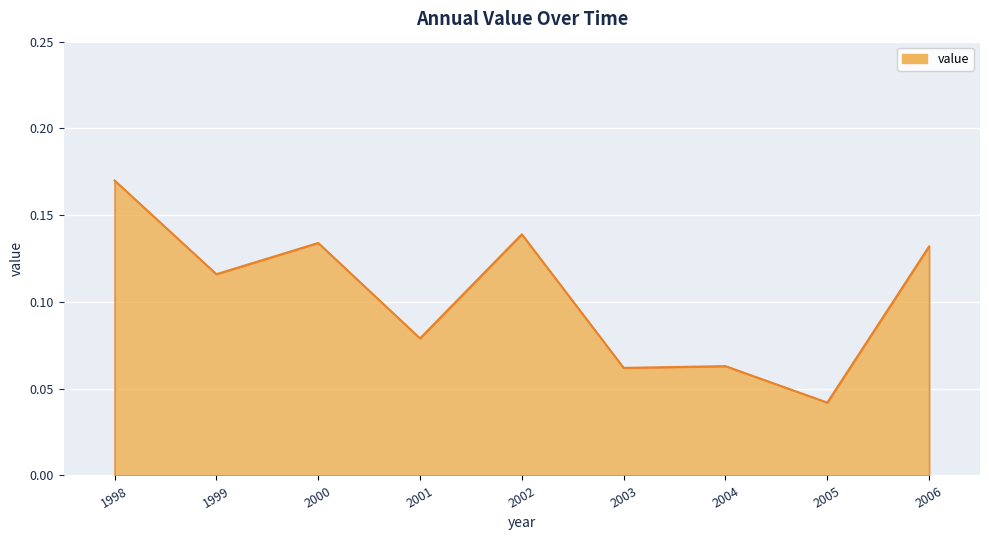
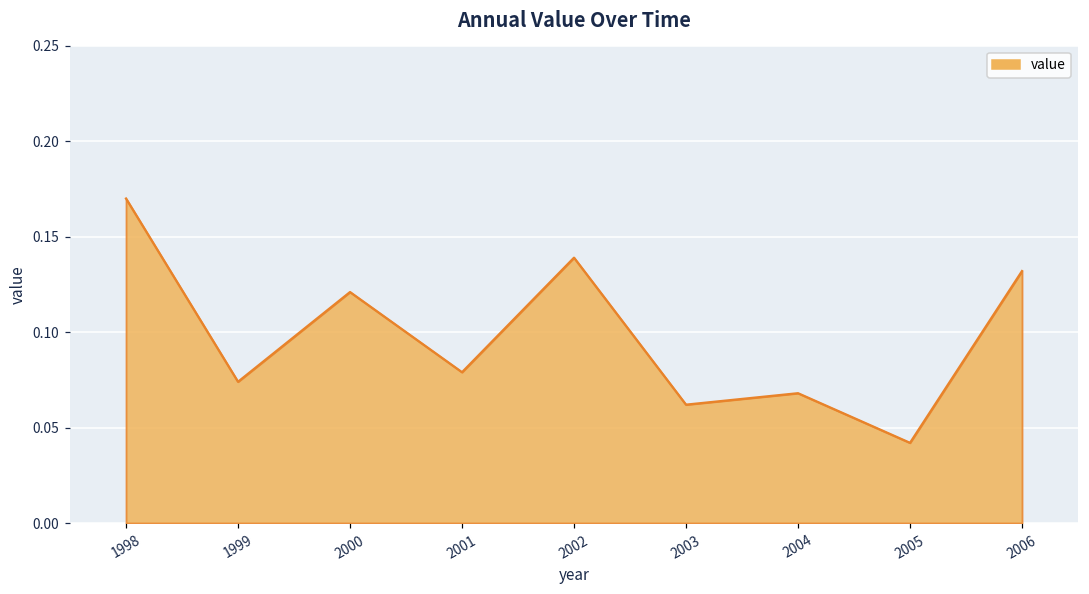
  {
    "1998": 0.170,
-   "1999": 0.116,
-   "2000": 0.134,
+   "1999": 0.074,
+   "2000": 0.121,
    "2001": 0.079,
    "2002": 0.139,
    "2003": 0.062,
-   "2004": 0.063,
+   "2004": 0.068,
    "2005": 0.042,
    "2006": 0.132
  }
